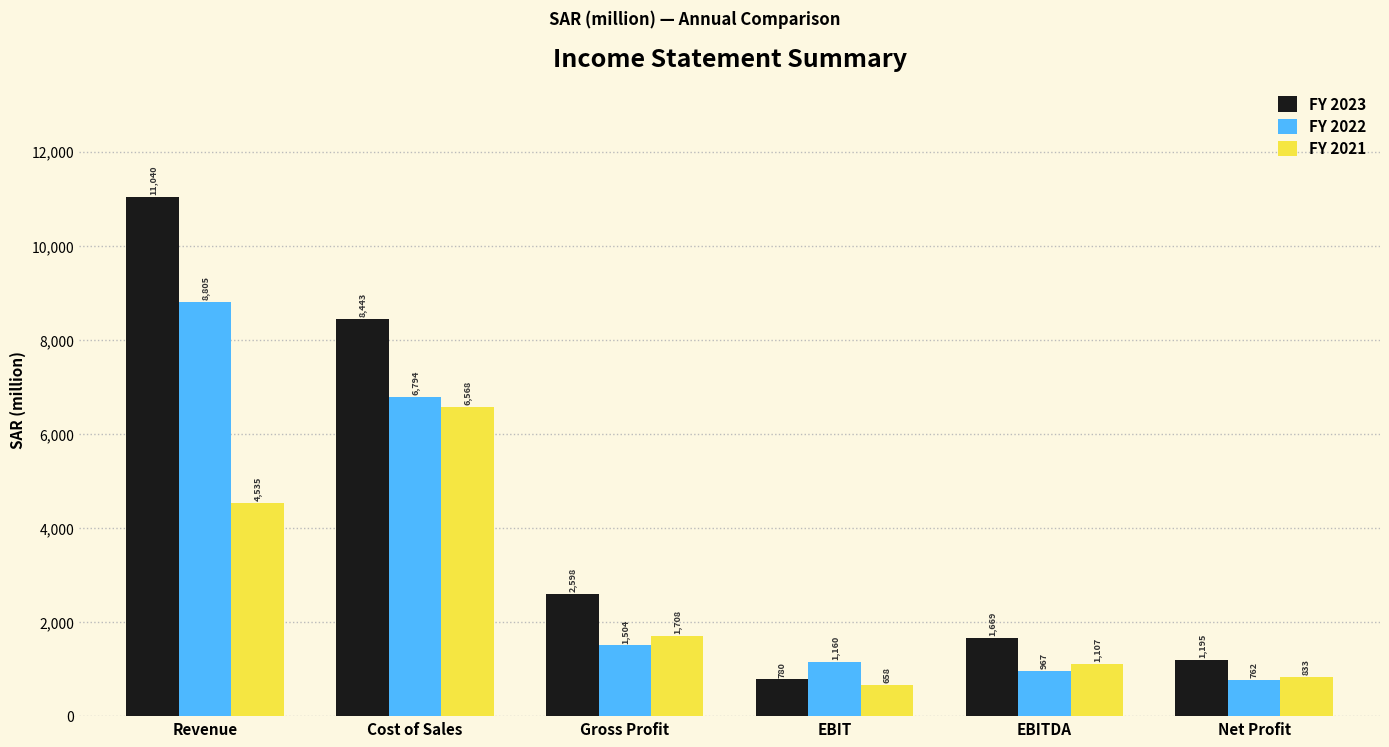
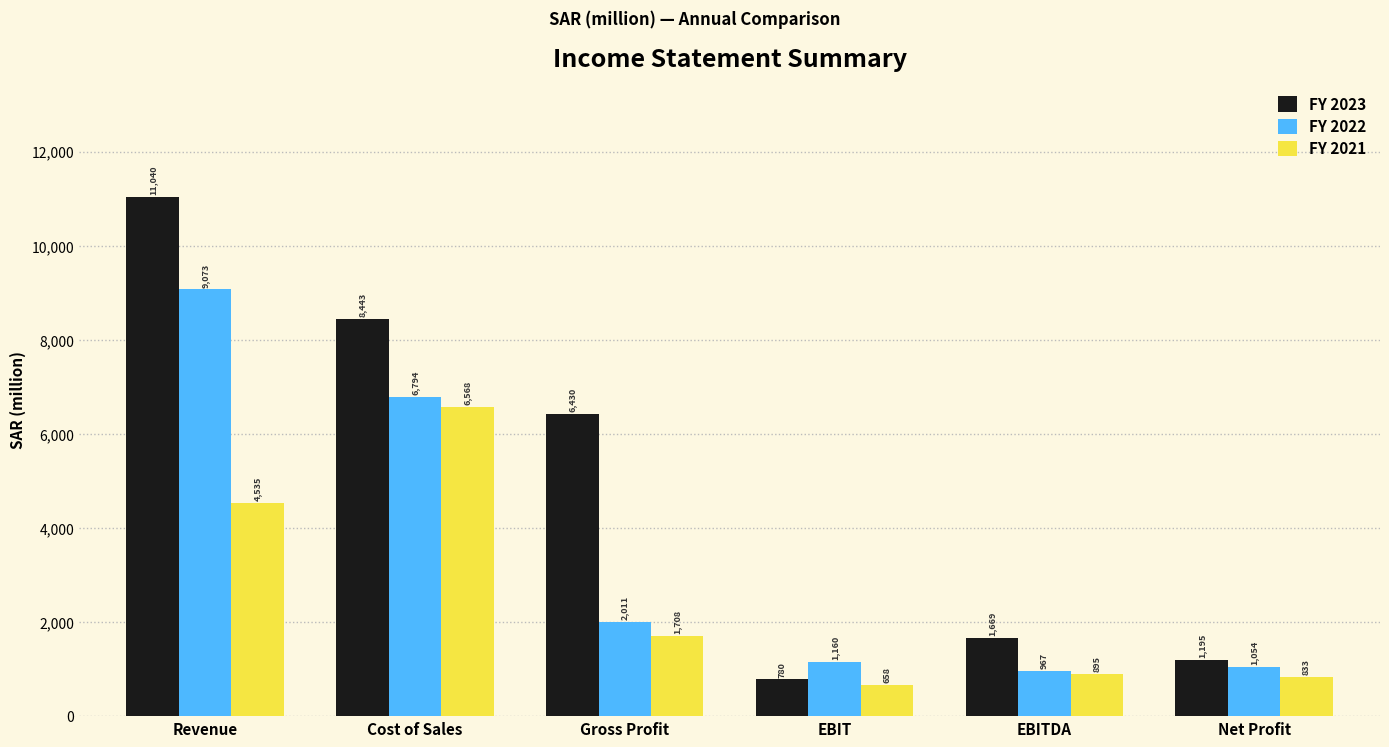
  {
    "FY 2023": {
      "Revenue": "11,040",
      "Cost of Sales": "8,443",
-     "Gross Profit": "2,598",
+     "Gross Profit": "6,430",
      "EBIT": "780",
      "EBITDA": "1,669",
      "Net Profit": "1,195"
    },
    "FY 2022": {
-     "Revenue": "8,805",
+     "Revenue": "9,073",
      "Cost of Sales": "6,794",
-     "Gross Profit": "1,504",
+     "Gross Profit": "2,011",
      "EBIT": "1,160",
      "EBITDA": "967",
-     "Net Profit": "762"
+     "Net Profit": "1,054"
    },
    "FY 2021": {
      "Revenue": "4,535",
      "Cost of Sales": "6,568",
      "Gross Profit": "1,708",
      "EBIT": "658",
-     "EBITDA": "1,107",
+     "EBITDA": "895",
      "Net Profit": "833"
    }
  }
